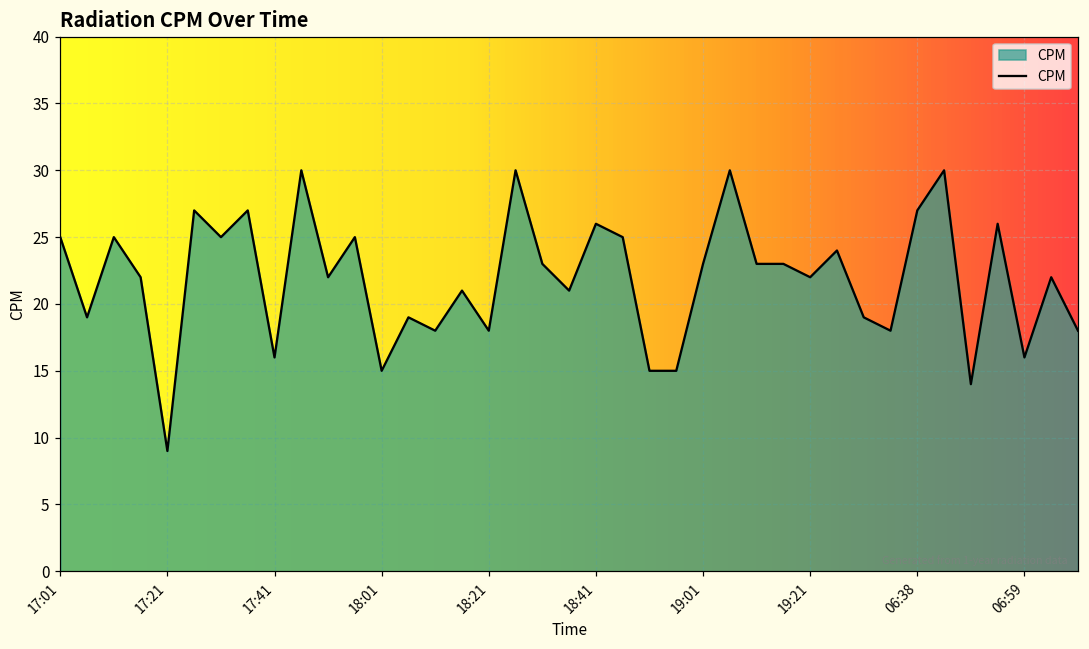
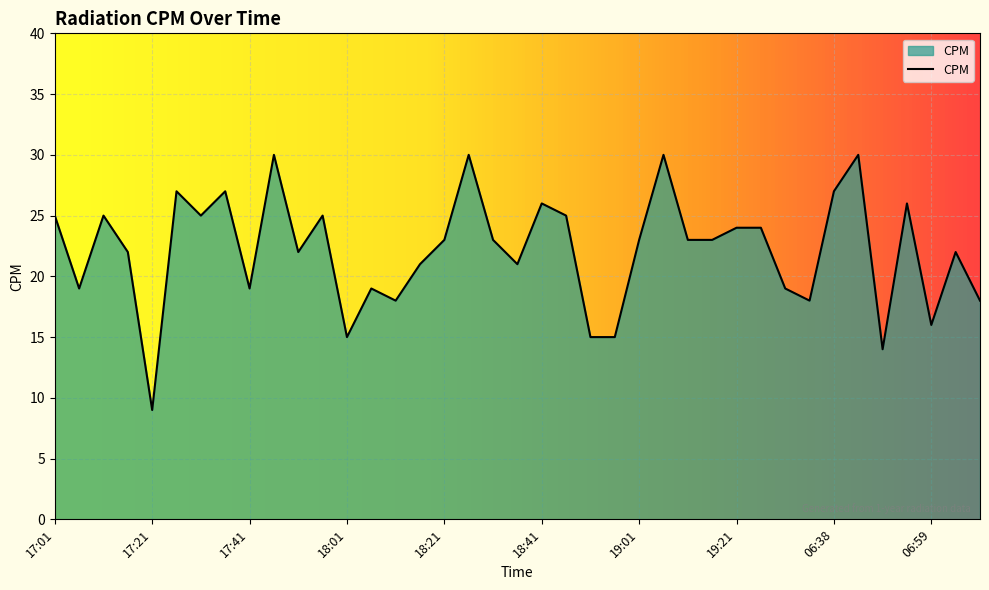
  {
    "17:01": 25,
    "17:21": 9,
-   "17:41": 16,
+   "17:41": 19,
    "18:01": 15,
-   "18:21": 18,
+   "18:21": 23,
    "18:41": 26,
    "19:01": 23,
-   "19:21": 22,
+   "19:21": 24,
    "06:38": 27,
    "06:59": 16
  }
